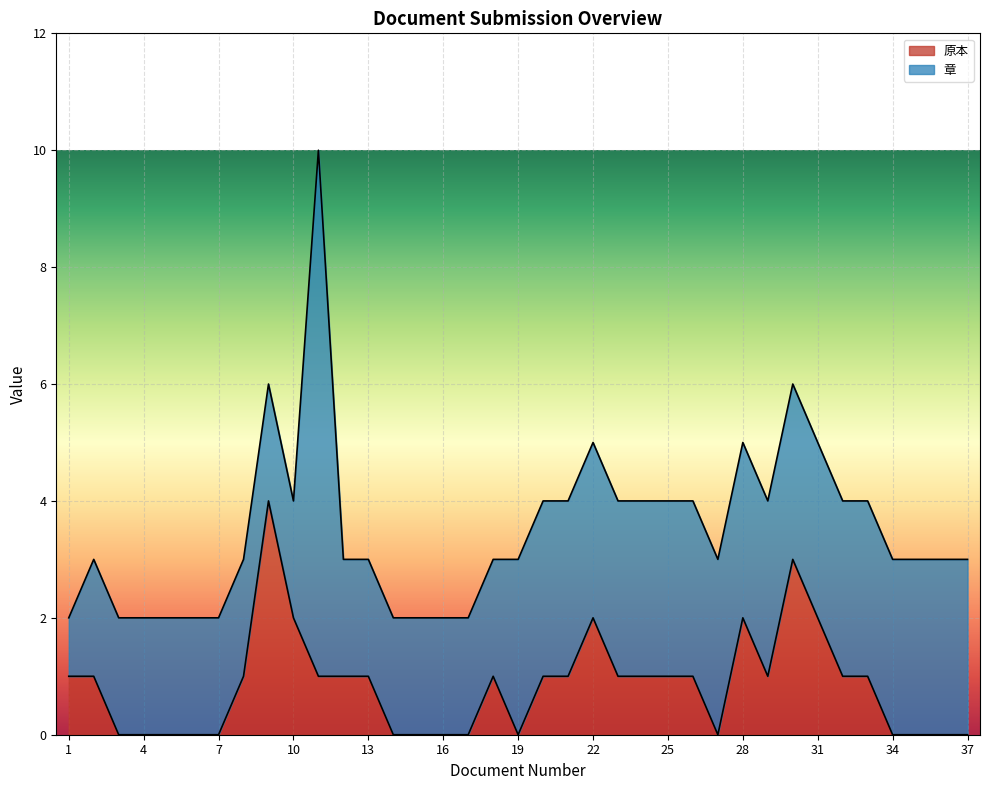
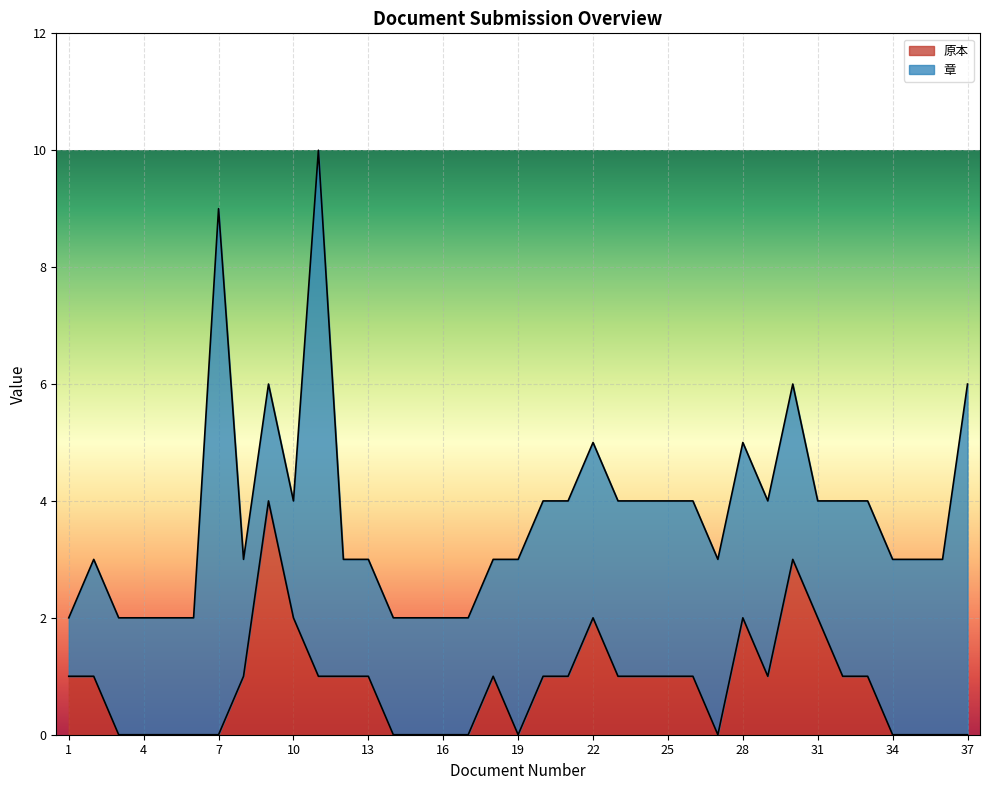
  {
    "原本": {
      "1": 1,
      "4": 0,
      "7": 0,
      "10": 2,
      "13": 1,
      "16": 0,
      "19": 0,
      "22": 2,
      "25": 1,
      "28": 2,
      "31": 2,
      "34": 0,
      "37": 0
    },
    "章": {
      "1": 1,
      "4": 2,
-     "7": 2,
+     "7": 9,
      "10": 2,
      "13": 2,
      "16": 2,
      "19": 3,
      "22": 3,
      "25": 3,
      "28": 3,
-     "31": 3,
+     "31": 2,
      "34": 3,
-     "37": 3
+     "37": 6
    }
  }
